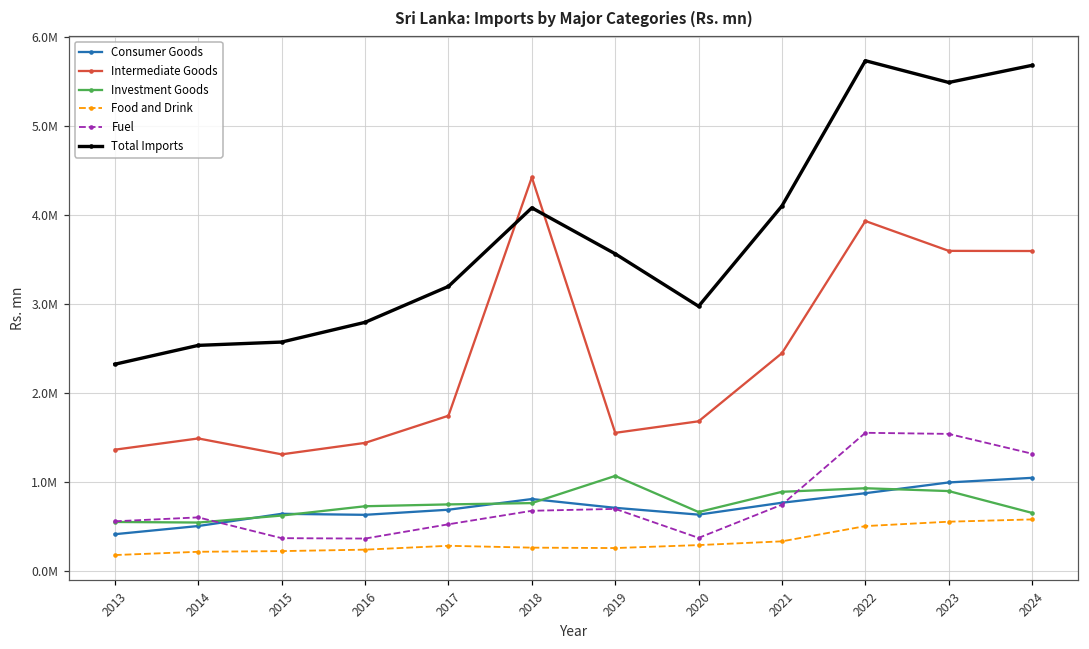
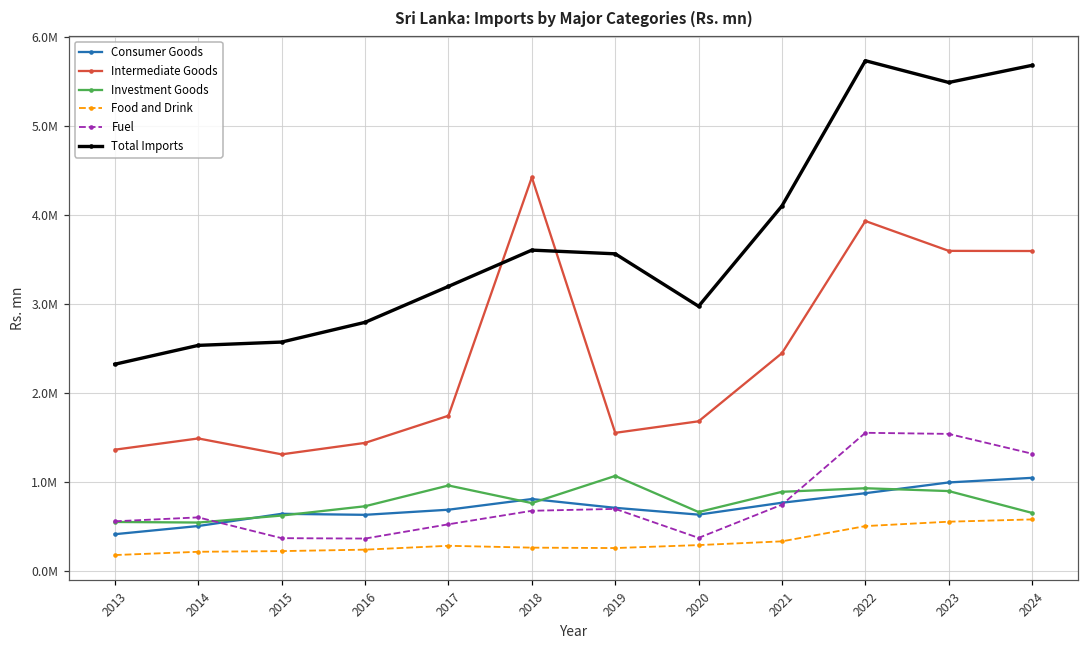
  {
    "Consumer Goods": {
      "2013": 400000,
      "2014": 500000,
      "2016": 600000,
      "2017": 700000,
      "2018": 800000,
      "2022": 900000,
      "2023": 1000000,
      "2024": 1000000
    },
    "Intermediate Goods": {
      "2013": 1400000,
      "2014": 1500000,
      "2015": 1300000,
      "2016": 1400000,
      "2017": 1700000,
      "2018": 4400000,
      "2019": 1600000,
      "2020": 1700000,
      "2021": 2400000,
      "2022": 3900000,
      "2023": 3600000,
      "2024": 3600000
    },
    "Investment Goods": {
      "2014": 500000,
      "2016": 700000,
-     "2017": 700000,
+     "2017": 1000000,
      "2018": 800000,
      "2019": 1100000,
      "2021": 900000,
      "2022": 900000,
      "2023": 900000,
      "2024": 700000
    },
    "Food and Drink": {
      "2013": 200000,
      "2014": 200000,
      "2015": 200000,
      "2016": 200000,
      "2017": 300000,
      "2018": 300000,
      "2019": 300000,
      "2020": 300000,
      "2021": 300000,
      "2022": 500000,
      "2023": 600000,
      "2024": 600000
    },
    "Fuel": {
      "2014": 600000,
      "2015": 400000,
      "2016": 400000,
      "2017": 500000,
      "2018": 700000,
      "2020": 400000,
      "2022": 1600000,
      "2023": 1500000,
      "2024": 1300000
    },
    "Total Imports": {
      "2013": 2300000,
      "2014": 2500000,
      "2015": 2600000,
      "2016": 2800000,
      "2017": 3200000,
-     "2018": 4100000,
+     "2018": 3600000,
      "2019": 3600000,
      "2020": 3000000,
      "2021": 4100000,
      "2022": 5700000,
      "2023": 5500000,
      "2024": 5700000
    }
  }
